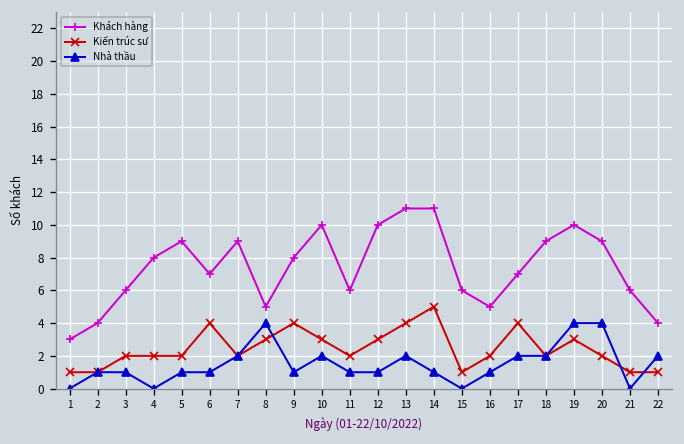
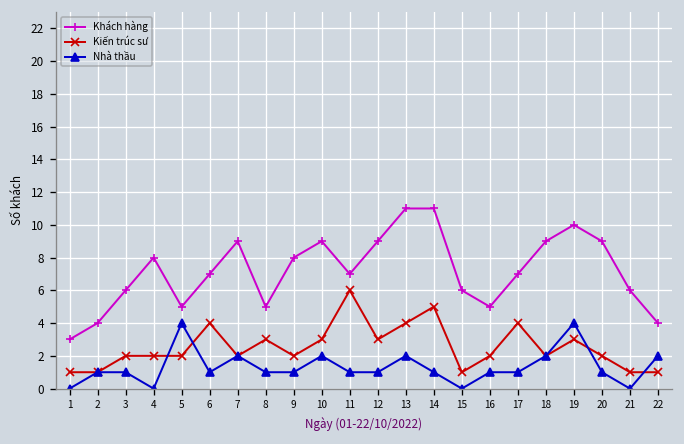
  {
    "Khách hàng": {
      "1": 3,
      "2": 4,
      "3": 6,
      "4": 8,
-     "5": 9,
+     "5": 5,
      "6": 7,
      "7": 9,
      "8": 5,
      "9": 8,
-     "10": 10,
-     "11": 6,
-     "12": 10,
+     "10": 9,
+     "11": 7,
+     "12": 9,
      "13": 11,
      "14": 11,
      "15": 6,
      "16": 5,
      "17": 7,
      "18": 9,
      "19": 10,
      "20": 9,
      "21": 6,
      "22": 4
    },
    "Kiến trúc sư": {
      "1": 1,
      "3": 2,
      "4": 2,
      "5": 2,
      "6": 4,
      "8": 3,
-     "9": 4,
+     "9": 2,
      "10": 3,
-     "11": 2,
+     "11": 6,
      "12": 3,
      "13": 4,
      "14": 5,
      "15": 1,
      "16": 2,
      "17": 4,
      "19": 3,
      "20": 2,
      "21": 1,
      "22": 1
    },
    "Nhà thầu": {
      "1": 0,
      "3": 1,
      "4": 0,
-     "5": 1,
+     "5": 4,
      "6": 1,
-     "8": 4,
+     "8": 1,
      "9": 1,
      "10": 2,
      "11": 1,
      "12": 1,
      "13": 2,
      "14": 1,
      "15": 0,
      "16": 1,
-     "17": 2,
+     "17": 1,
      "19": 4,
-     "20": 4,
+     "20": 1,
      "21": 0,
      "22": 2
    }
  }
